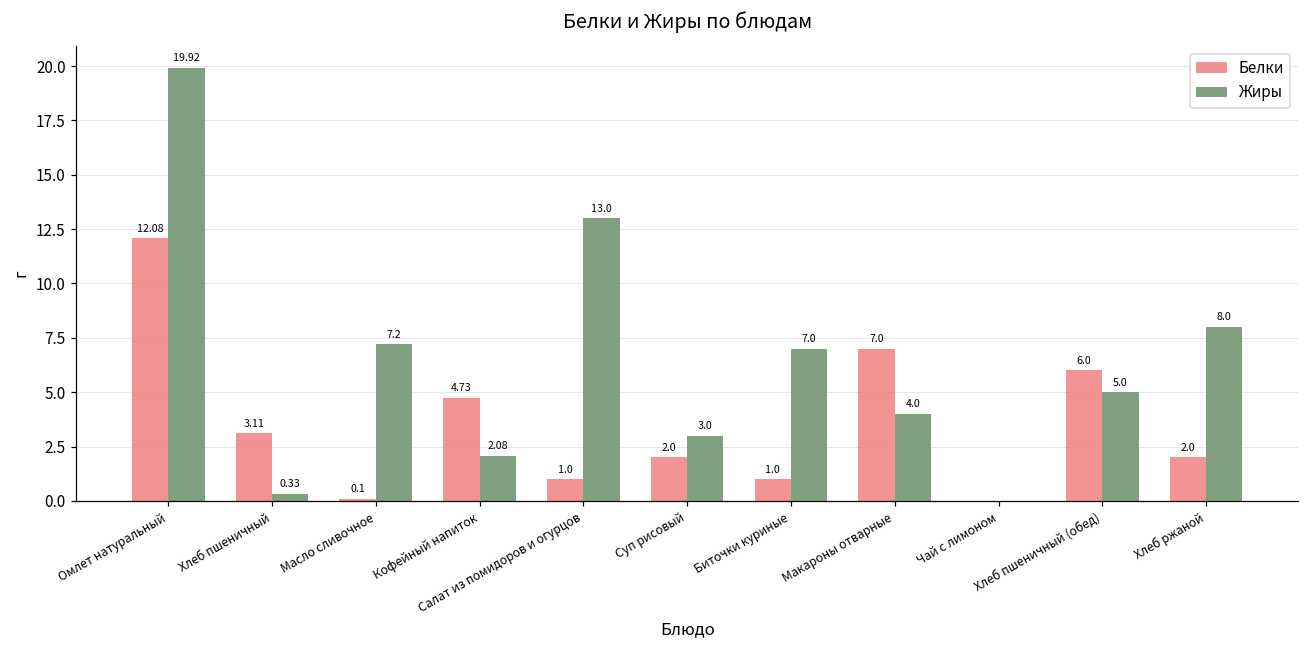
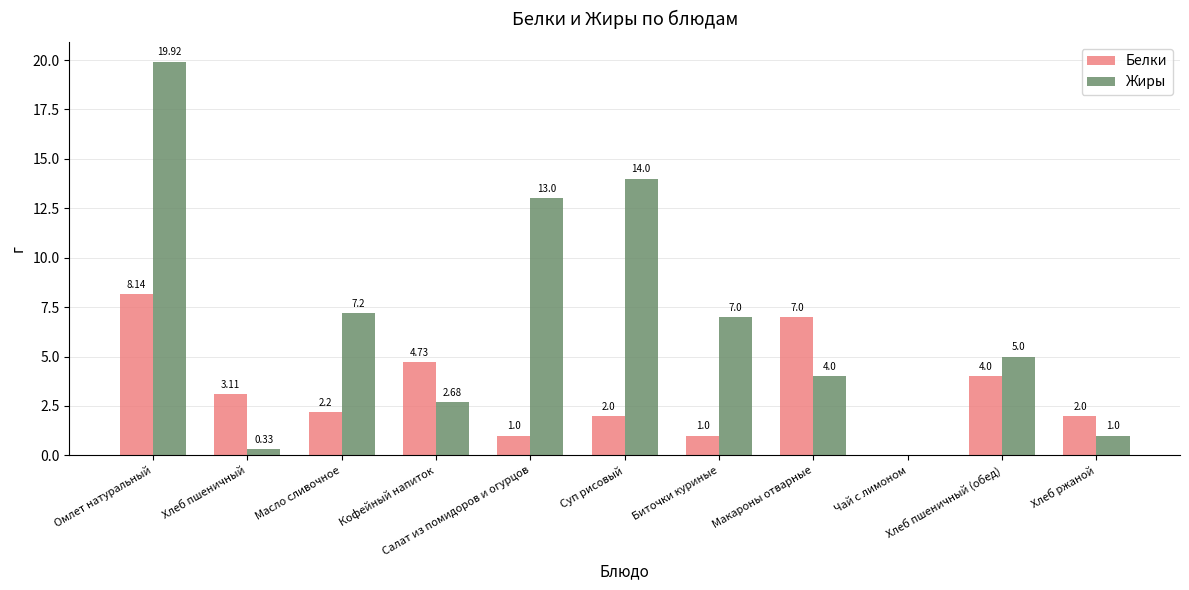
  {
    "Белки": {
-     "Омлет натуральный": 12.08,
+     "Омлет натуральный": 8.14,
      "Хлеб пшеничный": 3.11,
-     "Масло сливочное": 0.1,
+     "Масло сливочное": 2.2,
      "Кофейный напиток": 4.73,
      "Салат из помидоров и огурцов": 1.0,
      "Суп рисовый": 2.0,
      "Биточки куриные": 1.0,
      "Макароны отварные": 7.0,
-     "Хлеб пшеничный (обед)": 6.0,
+     "Хлеб пшеничный (обед)": 4.0,
      "Хлеб ржаной": 2.0
    },
    "Жиры": {
      "Омлет натуральный": 19.92,
      "Хлеб пшеничный": 0.33,
      "Масло сливочное": 7.2,
-     "Кофейный напиток": 2.08,
+     "Кофейный напиток": 2.68,
      "Салат из помидоров и огурцов": 13.0,
-     "Суп рисовый": 3.0,
+     "Суп рисовый": 14.0,
      "Биточки куриные": 7.0,
      "Макароны отварные": 4.0,
      "Хлеб пшеничный (обед)": 5.0,
-     "Хлеб ржаной": 8.0
+     "Хлеб ржаной": 1.0
    }
  }
